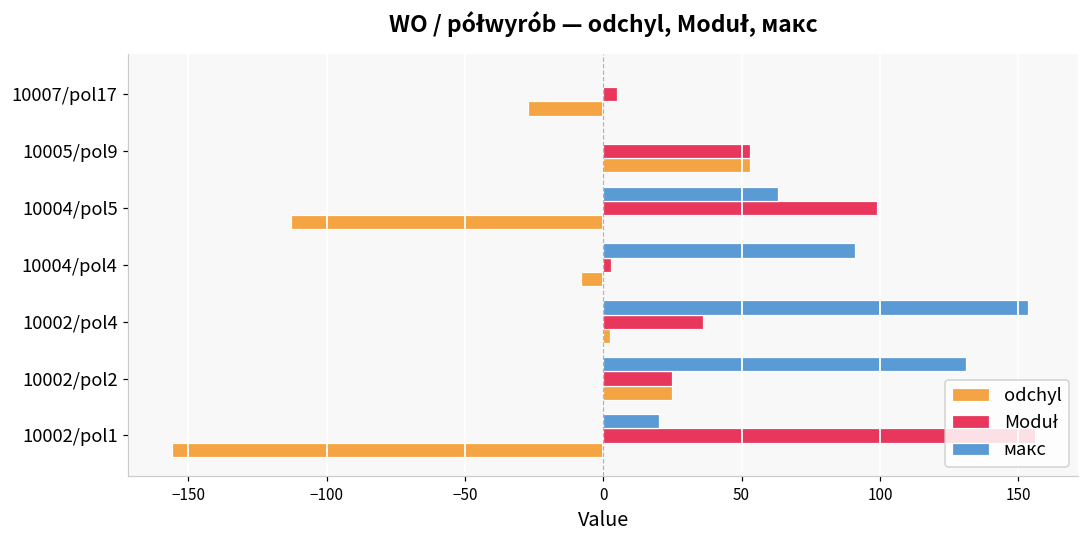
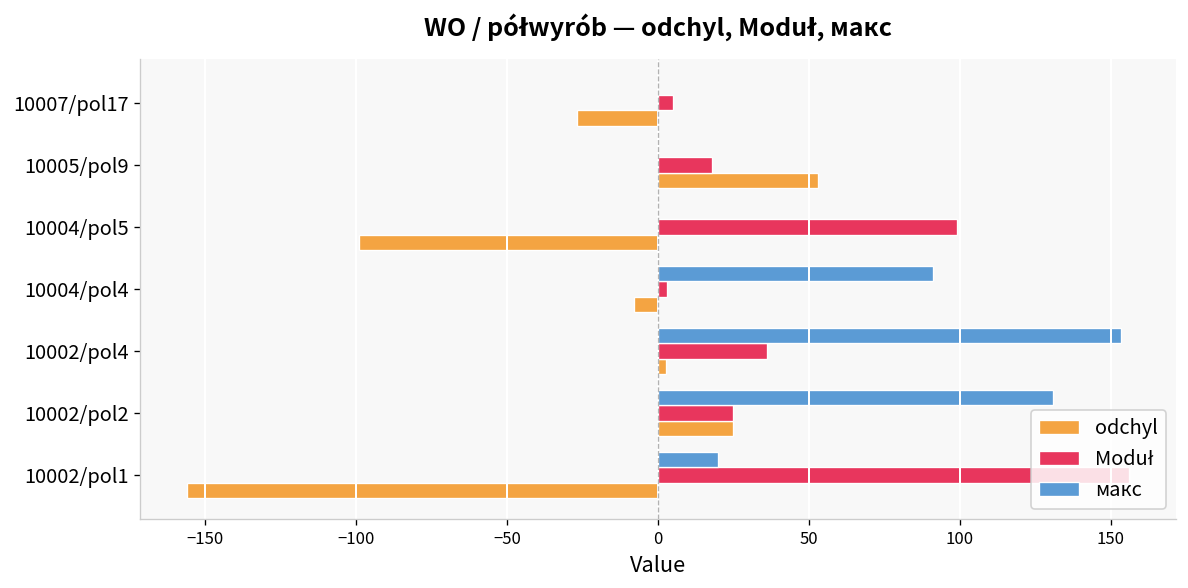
  {
    "odchyl": {
      "10007/pol17": -27,
      "10005/pol9": 53,
-     "10004/pol5": -113,
+     "10004/pol5": -99,
      "10004/pol4": -8,
      "10002/pol4": 3,
      "10002/pol2": 25,
      "10002/pol1": -156
    },
    "Moduł": {
      "10007/pol17": 5,
-     "10005/pol9": 53,
+     "10005/pol9": 18,
      "10004/pol5": 99,
      "10004/pol4": 3,
      "10002/pol4": 36,
      "10002/pol2": 25
    },
    "макс": {
      "10007/pol17": 0,
      "10005/pol9": 0,
-     "10004/pol5": 63,
+     "10004/pol5": 0,
      "10004/pol4": 91,
      "10002/pol4": 154,
      "10002/pol2": 131,
      "10002/pol1": 20
    }
  }
